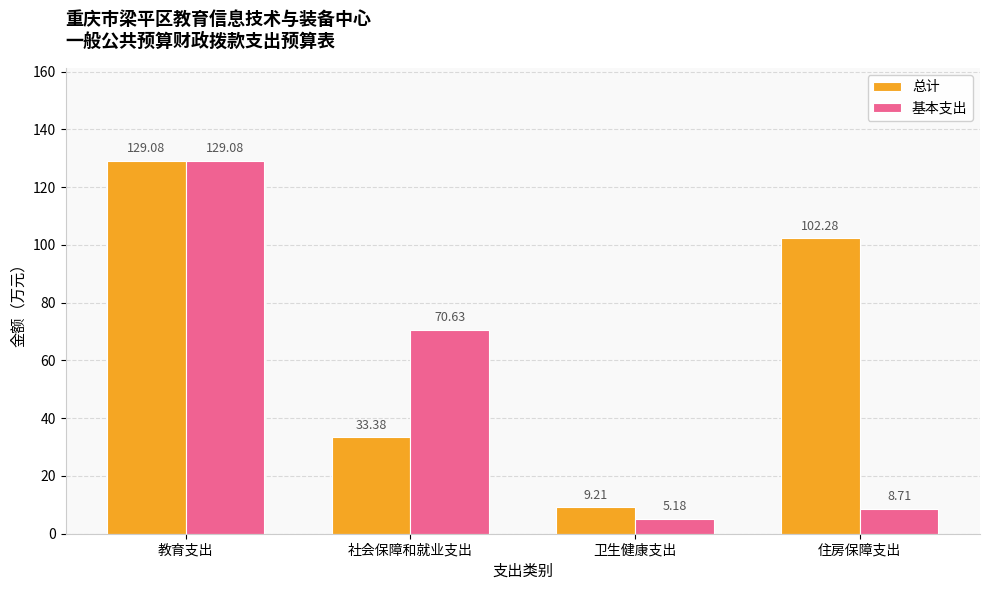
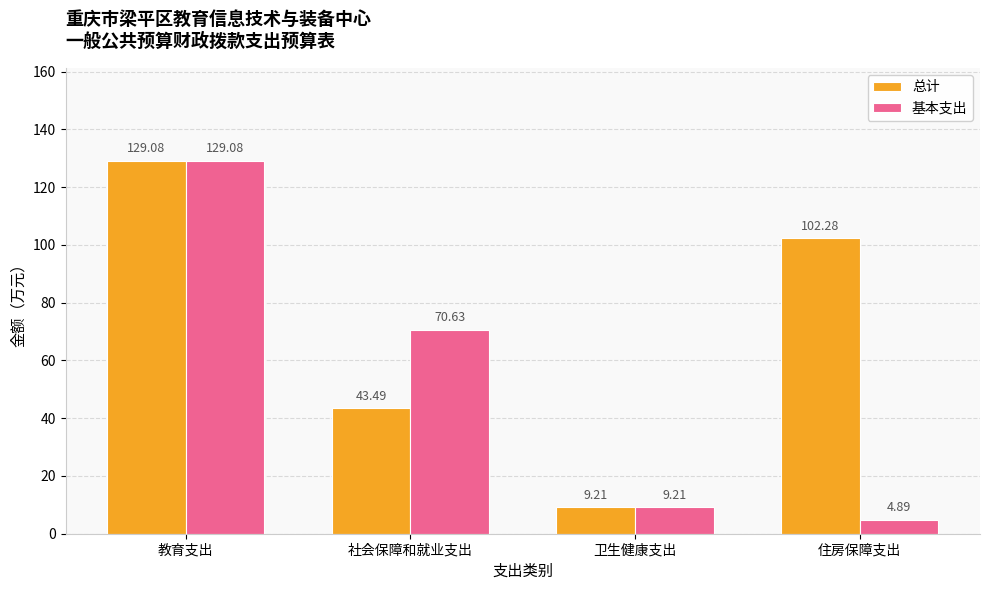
  {
    "总计": {
      "教育支出": 129.08,
-     "社会保障和就业支出": 33.38,
+     "社会保障和就业支出": 43.49,
      "卫生健康支出": 9.21,
      "住房保障支出": 102.28
    },
    "基本支出": {
      "教育支出": 129.08,
      "社会保障和就业支出": 70.63,
-     "卫生健康支出": 5.18,
-     "住房保障支出": 8.71
+     "卫生健康支出": 9.21,
+     "住房保障支出": 4.89
    }
  }
